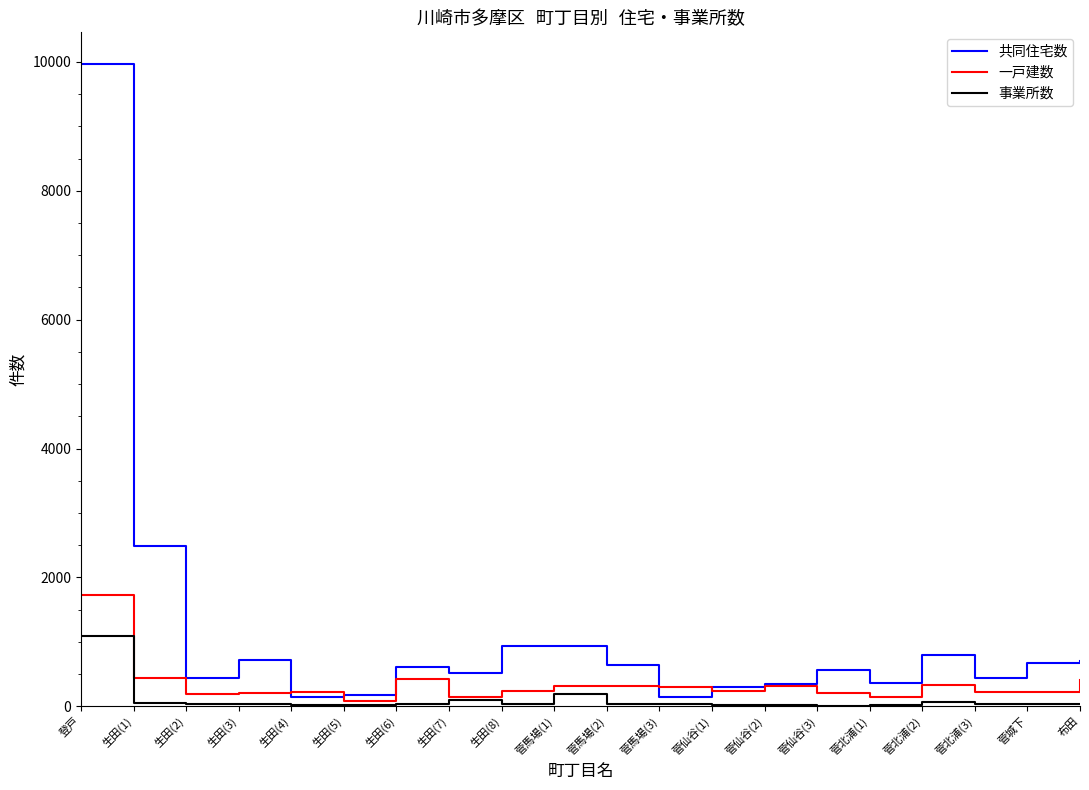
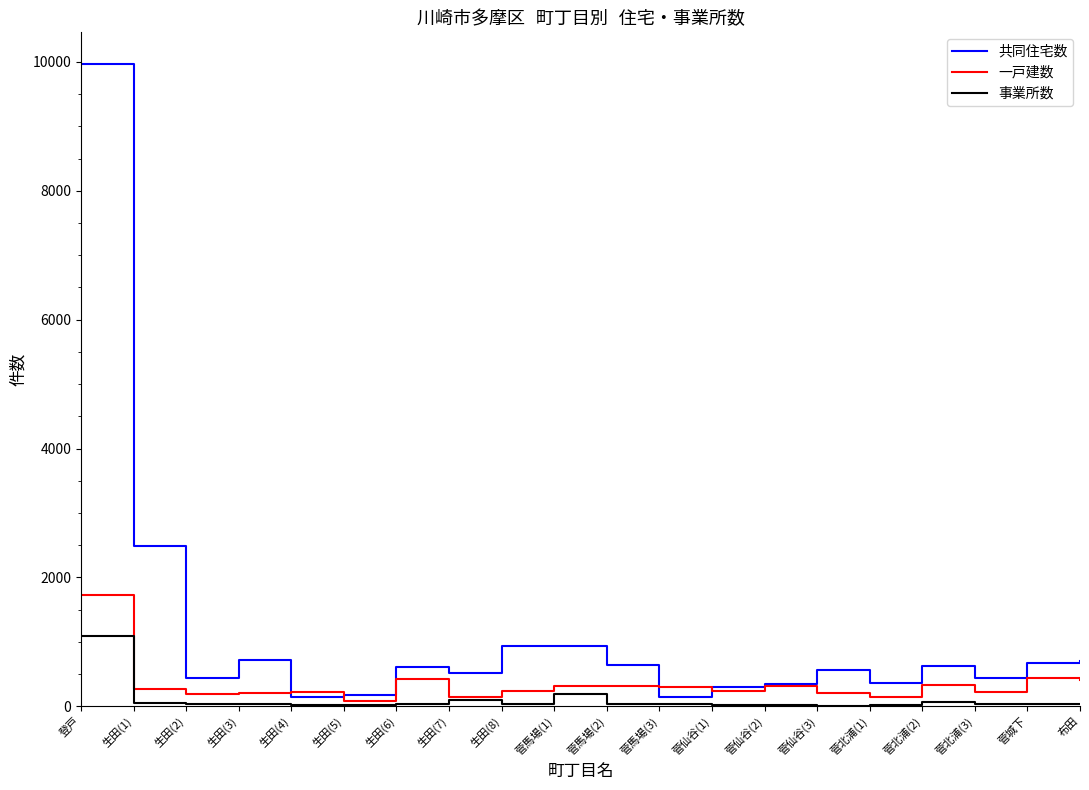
  {
    "共同住宅数": {
      "登戸": 10000,
      "生田(1)": 2500,
      "生田(2)": 400,
      "生田(3)": 700,
      "生田(4)": 100,
      "生田(5)": 200,
      "生田(6)": 600,
      "生田(7)": 500,
      "生田(8)": 900,
      "菅馬場(1)": 900,
      "菅馬場(2)": 600,
      "菅馬場(3)": 100,
      "菅仙谷(1)": 300,
      "菅仙谷(3)": 600,
      "菅北浦(1)": 400,
-     "菅北浦(2)": 800,
+     "菅北浦(2)": 600,
      "菅北浦(3)": 400,
      "菅城下": 700,
      "布田": 700
    },
    "一戸建数": {
      "登戸": 1700,
-     "生田(1)": 400,
+     "生田(1)": 300,
      "生田(2)": 200,
      "生田(3)": 200,
      "生田(4)": 200,
      "生田(5)": 100,
      "生田(6)": 400,
      "生田(7)": 100,
      "生田(8)": 200,
      "菅馬場(1)": 300,
      "菅馬場(2)": 300,
      "菅馬場(3)": 300,
      "菅仙谷(1)": 200,
      "菅仙谷(3)": 200,
      "菅北浦(1)": 100,
      "菅北浦(2)": 300,
      "菅北浦(3)": 200,
-     "菅城下": 200,
+     "菅城下": 400,
      "布田": 400
    },
    "事業所数": {
      "登戸": 1100,
      "生田(1)": 0,
      "生田(2)": 0,
      "生田(3)": 0,
      "生田(4)": 0,
      "生田(5)": 0,
      "生田(6)": 0,
      "生田(7)": 100,
      "生田(8)": 0,
      "菅馬場(1)": 200,
      "菅馬場(2)": 0,
      "菅馬場(3)": 0,
      "菅仙谷(1)": 0,
      "菅仙谷(2)": 0,
      "菅仙谷(3)": 0,
      "菅北浦(1)": 0,
      "菅北浦(2)": 100,
      "菅北浦(3)": 0,
      "菅城下": 0,
      "布田": 0
    }
  }
